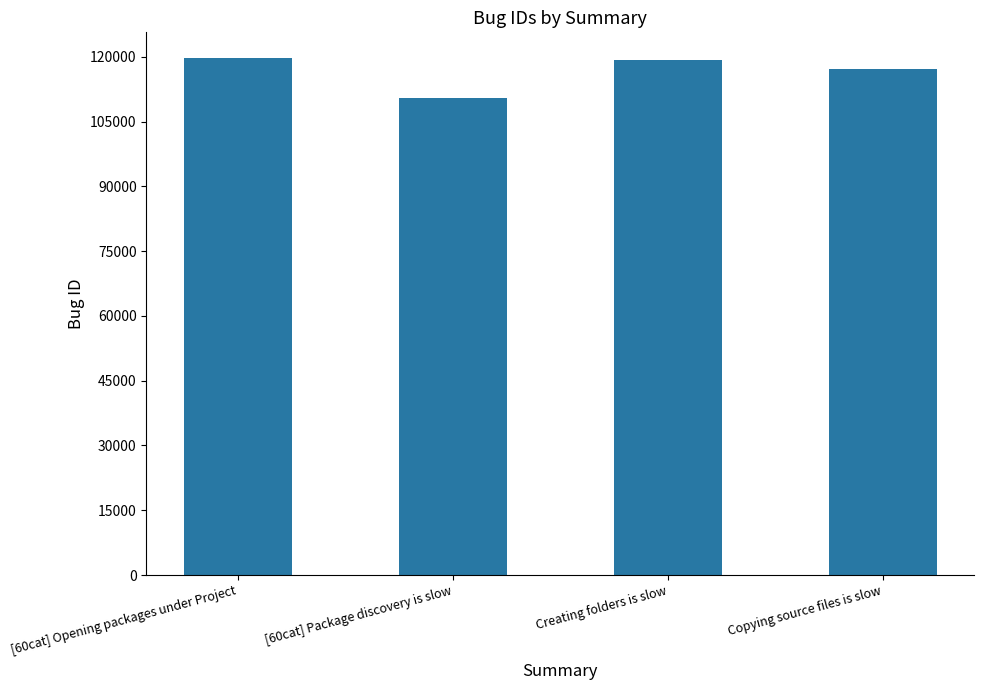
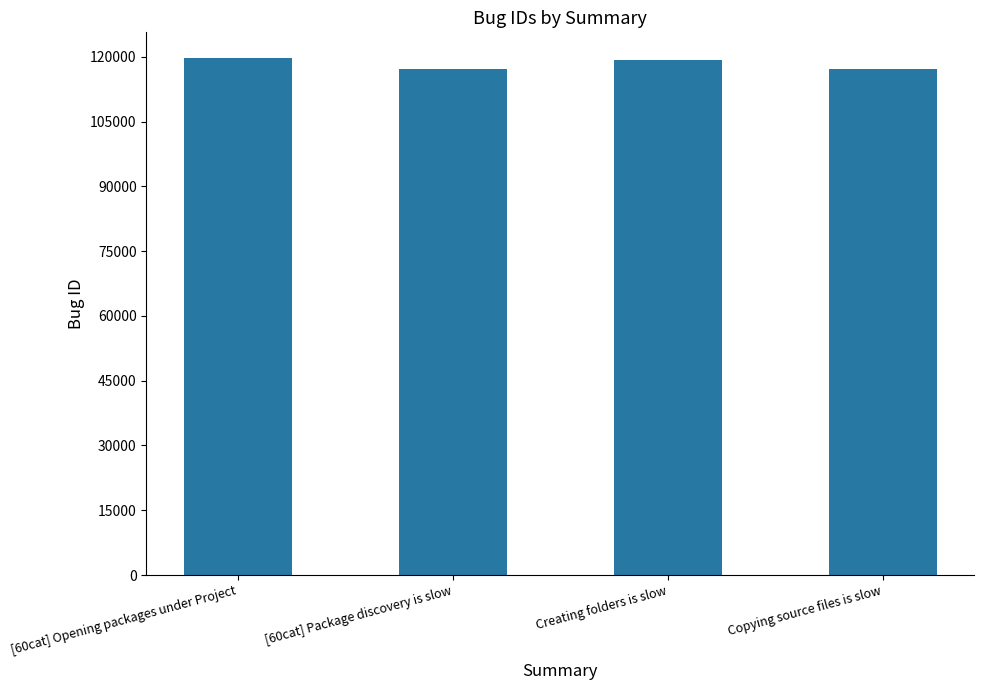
  {
    "[60cat] Opening packages under Project": 120000,
-   "[60cat] Package discovery is slow": 110000,
+   "[60cat] Package discovery is slow": 117000,
    "Creating folders is slow": 119000,
    "Copying source files is slow": 117000
  }
